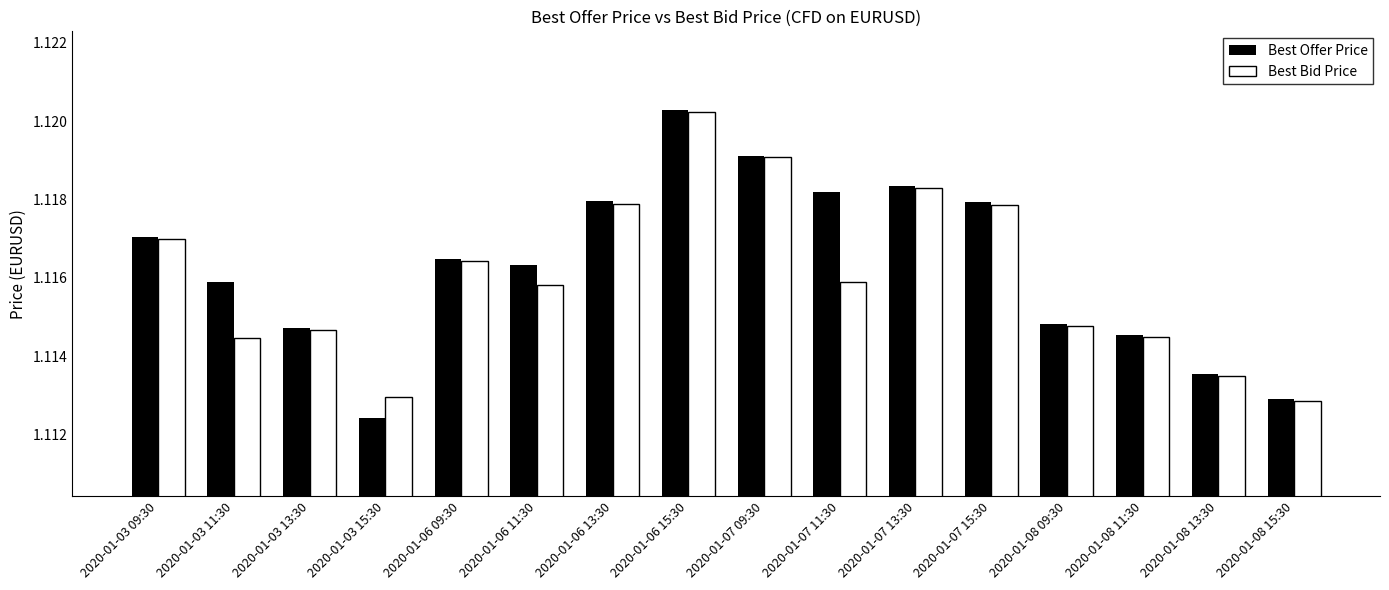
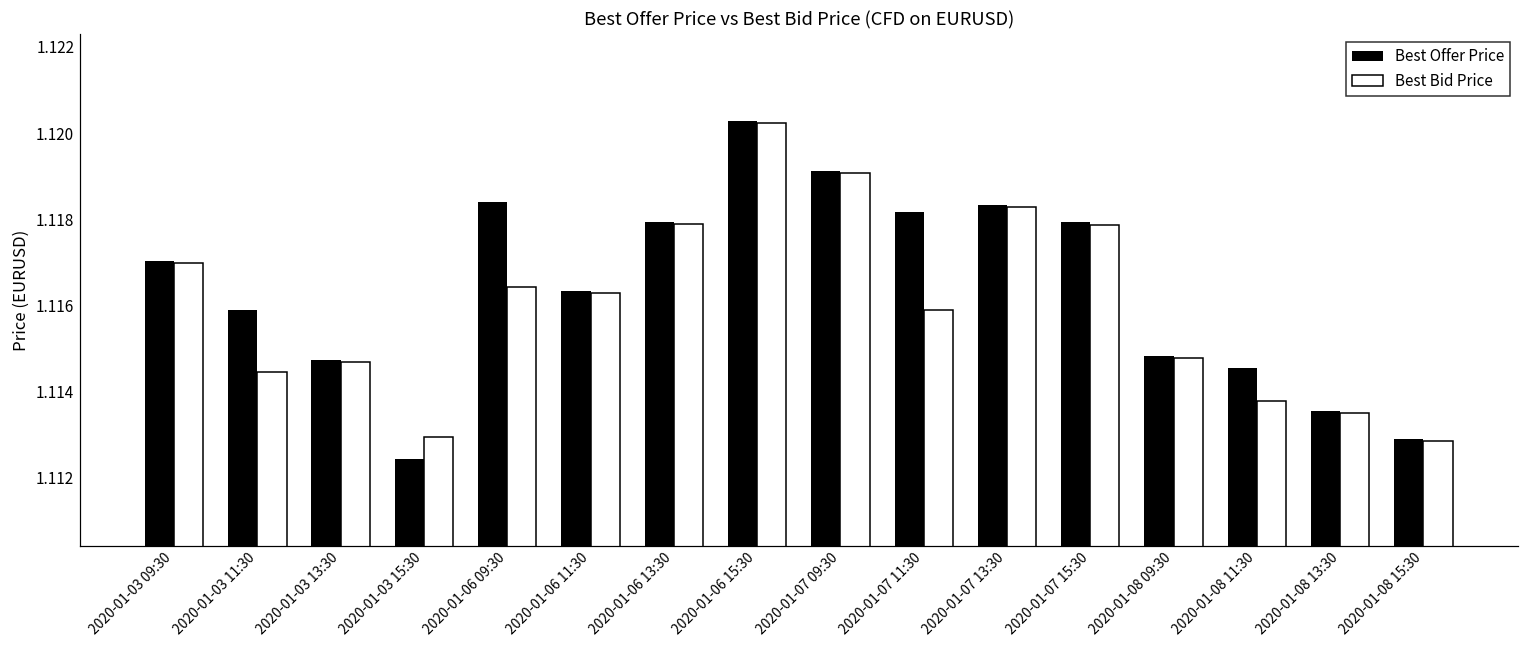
  {
    "Best Offer Price": {
      "2020-01-03 09:30": 1.1170,
      "2020-01-03 11:30": 1.1159,
      "2020-01-03 13:30": 1.1147,
      "2020-01-03 15:30": 1.1124,
-     "2020-01-06 09:30": 1.1165,
+     "2020-01-06 09:30": 1.1184,
      "2020-01-06 11:30": 1.1163,
      "2020-01-06 13:30": 1.1180,
      "2020-01-06 15:30": 1.1203,
      "2020-01-07 09:30": 1.1191,
      "2020-01-07 11:30": 1.1182,
      "2020-01-07 13:30": 1.1183,
      "2020-01-07 15:30": 1.1179,
      "2020-01-08 09:30": 1.1148,
      "2020-01-08 11:30": 1.1146,
      "2020-01-08 13:30": 1.1136,
      "2020-01-08 15:30": 1.1129
    },
    "Best Bid Price": {
      "2020-01-03 09:30": 1.1170,
      "2020-01-03 11:30": 1.1145,
      "2020-01-03 13:30": 1.1147,
      "2020-01-03 15:30": 1.1130,
      "2020-01-06 09:30": 1.1164,
-     "2020-01-06 11:30": 1.1158,
+     "2020-01-06 11:30": 1.1163,
      "2020-01-06 13:30": 1.1179,
      "2020-01-06 15:30": 1.1202,
      "2020-01-07 09:30": 1.1191,
      "2020-01-07 11:30": 1.1159,
      "2020-01-07 13:30": 1.1183,
      "2020-01-07 15:30": 1.1179,
      "2020-01-08 09:30": 1.1148,
-     "2020-01-08 11:30": 1.1145,
+     "2020-01-08 11:30": 1.1138,
      "2020-01-08 13:30": 1.1135,
      "2020-01-08 15:30": 1.1129
    }
  }
